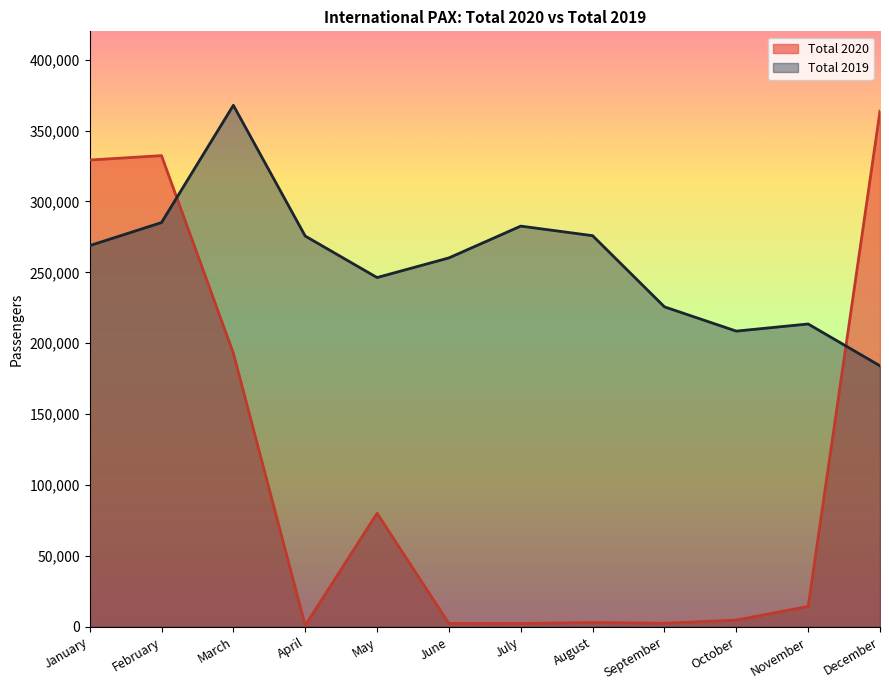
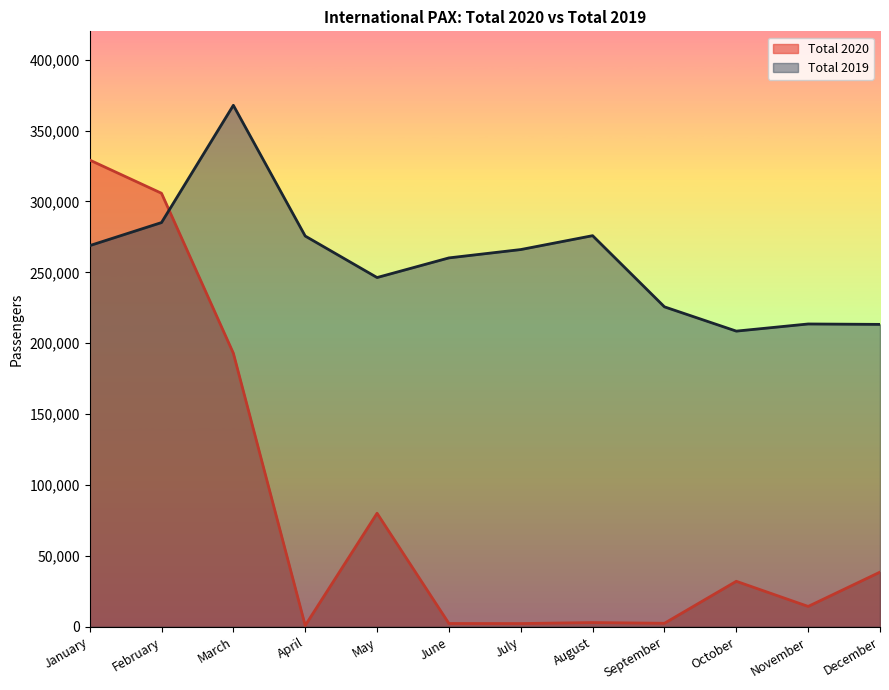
  {
    "Total 2020": {
      "January": "329,000",
-     "February": "332,000",
+     "February": "306,000",
      "March": "193,000",
      "April": "1,000",
      "May": "80,000",
      "June": "2,000",
      "July": "2,000",
      "August": "3,000",
      "September": "2,000",
-     "October": "5,000",
+     "October": "32,000",
      "November": "14,000",
-     "December": "364,000"
+     "December": "39,000"
    },
    "Total 2019": {
      "January": "269,000",
      "February": "285,000",
      "March": "368,000",
      "April": "276,000",
      "May": "246,000",
      "June": "260,000",
-     "July": "283,000",
+     "July": "266,000",
      "August": "276,000",
      "September": "226,000",
      "October": "209,000",
      "November": "214,000",
-     "December": "184,000"
+     "December": "213,000"
    }
  }
